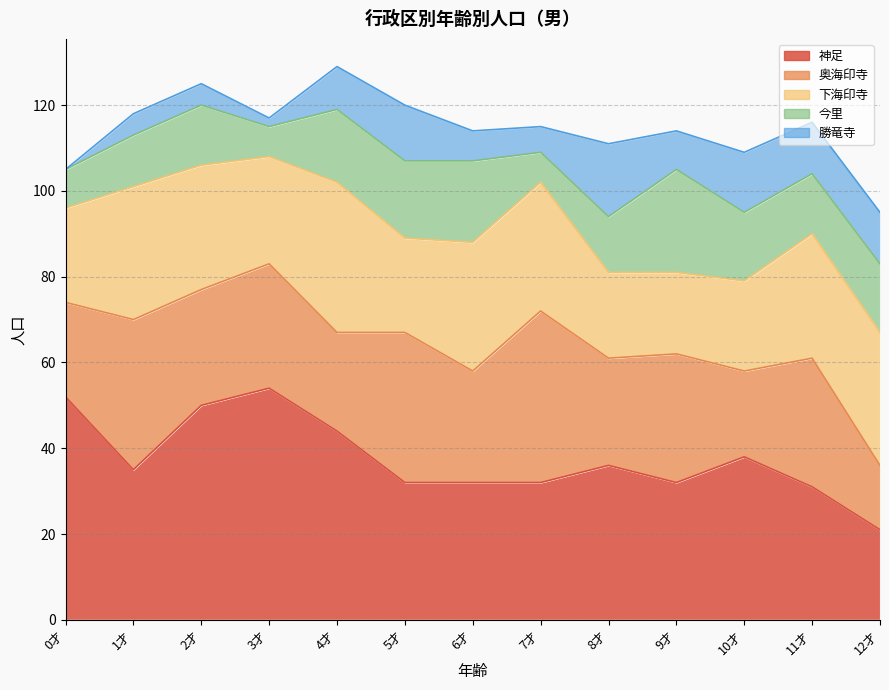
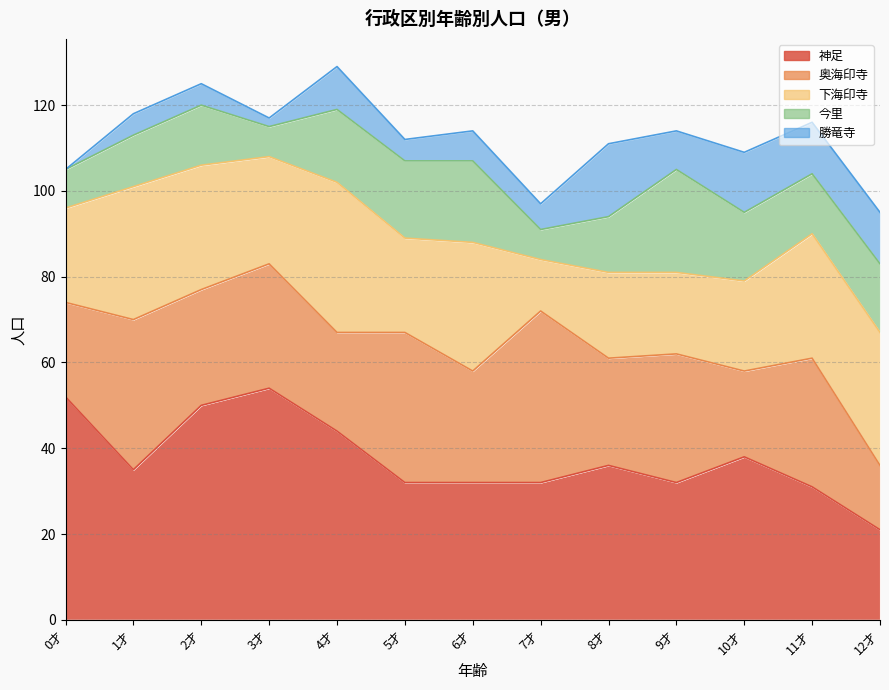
  {
    "下海印寺": {
      "0才": 22,
      "1才": 31,
      "2才": 29,
      "3才": 25,
      "4才": 35,
      "5才": 22,
      "6才": 30,
-     "7才": 30,
+     "7才": 12,
      "8才": 20,
      "9才": 19,
      "10才": 21,
      "11才": 29,
      "12才": 31
    },
    "今里": {
      "1才": 12,
      "2才": 14,
      "3才": 7,
      "4才": 17,
      "5才": 18,
      "6才": 19,
      "7才": 7,
      "8才": 13,
      "9才": 24,
      "10才": 16,
      "11才": 14,
      "12才": 16
    },
    "勝竜寺": {
      "1才": 5,
      "2才": 5,
      "3才": 2,
      "4才": 10,
-     "5才": 13,
+     "5才": 5,
      "6才": 7,
      "7才": 6,
      "8才": 17,
      "9才": 9,
      "10才": 14,
      "12才": 12
    }
  }
